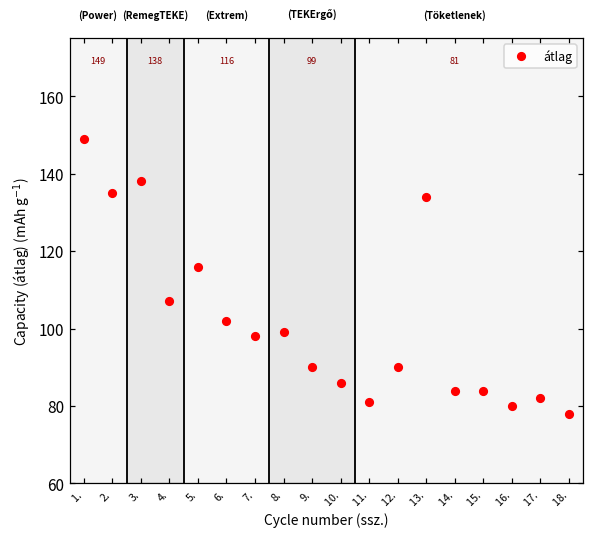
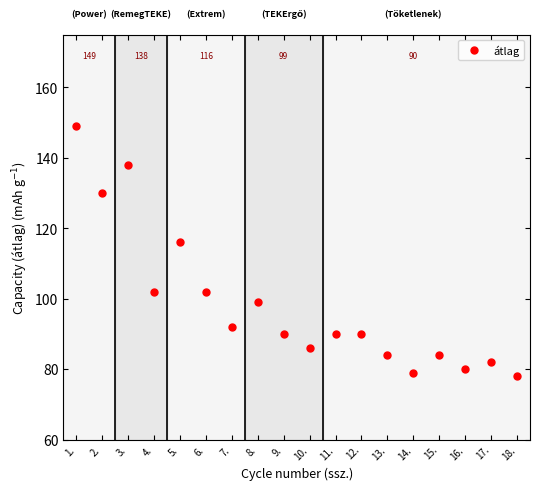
  {
-   "2.": 135,
-   "4.": 107,
-   "7.": 98,
-   "11.": 81,
-   "13.": 134,
-   "14.": 84
+   "2.": 130,
+   "4.": 102,
+   "7.": 92,
+   "11.": 90,
+   "13.": 84,
+   "14.": 79
  }
